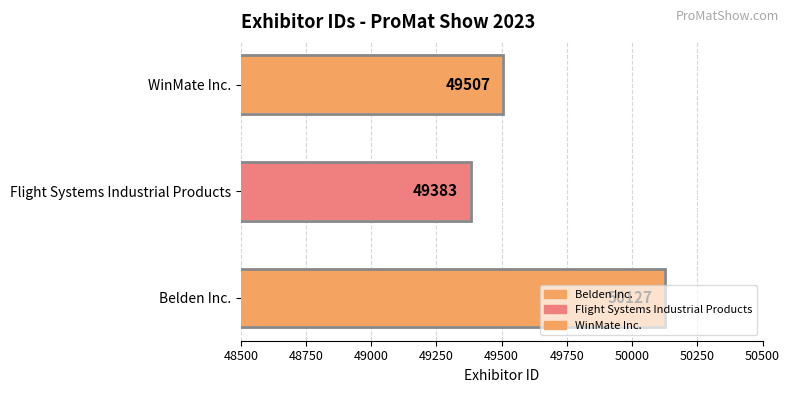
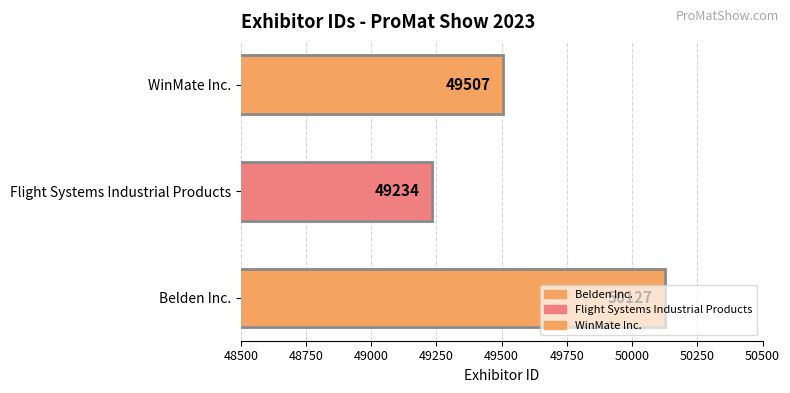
  {
    "WinMate Inc.": 49507,
-   "Flight Systems Industrial Products": 49383
+   "Flight Systems Industrial Products": 49234
  }
